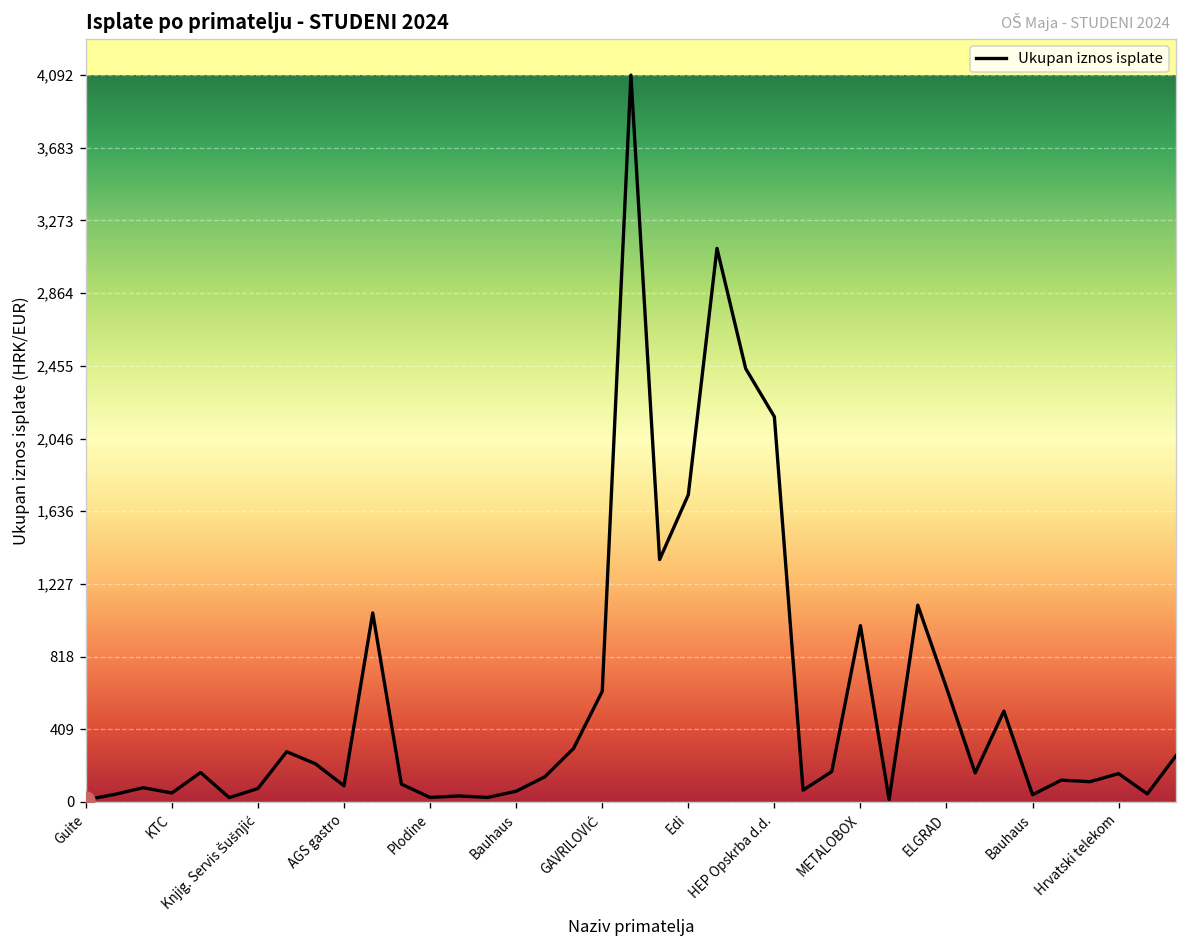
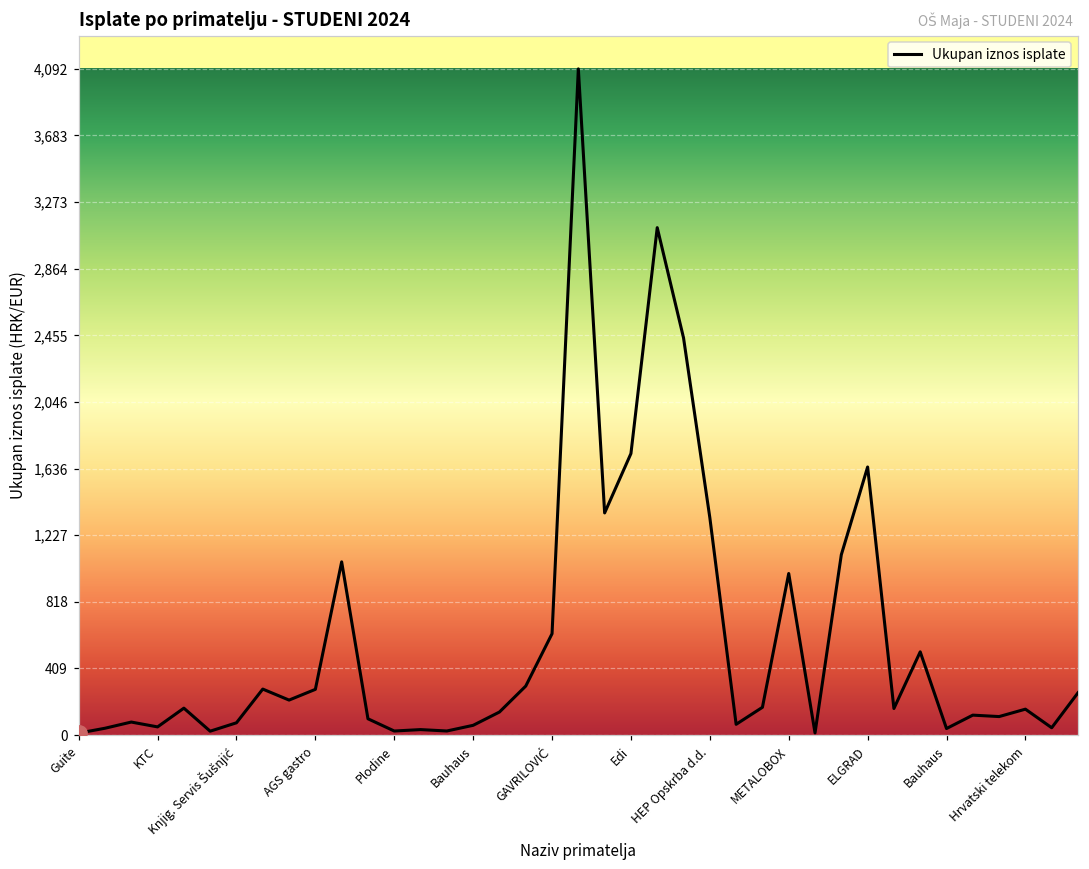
  {
    "Ukupan iznos isplate": {
      "Knjig. Servis Šušnjić": "80",
-     "AGS gastro": "90",
+     "AGS gastro": "280",
      "Plodine": "20",
      "GAVRILOVIĆ": "620",
      "Edi": "1,730",
-     "HEP Opskrba d.d.": "2,170",
+     "HEP Opskrba d.d.": "1,340",
      "METALOBOX": "990",
-     "ELGRAD": "640",
+     "ELGRAD": "1,650",
      "Hrvatski telekom": "160"
    }
  }
